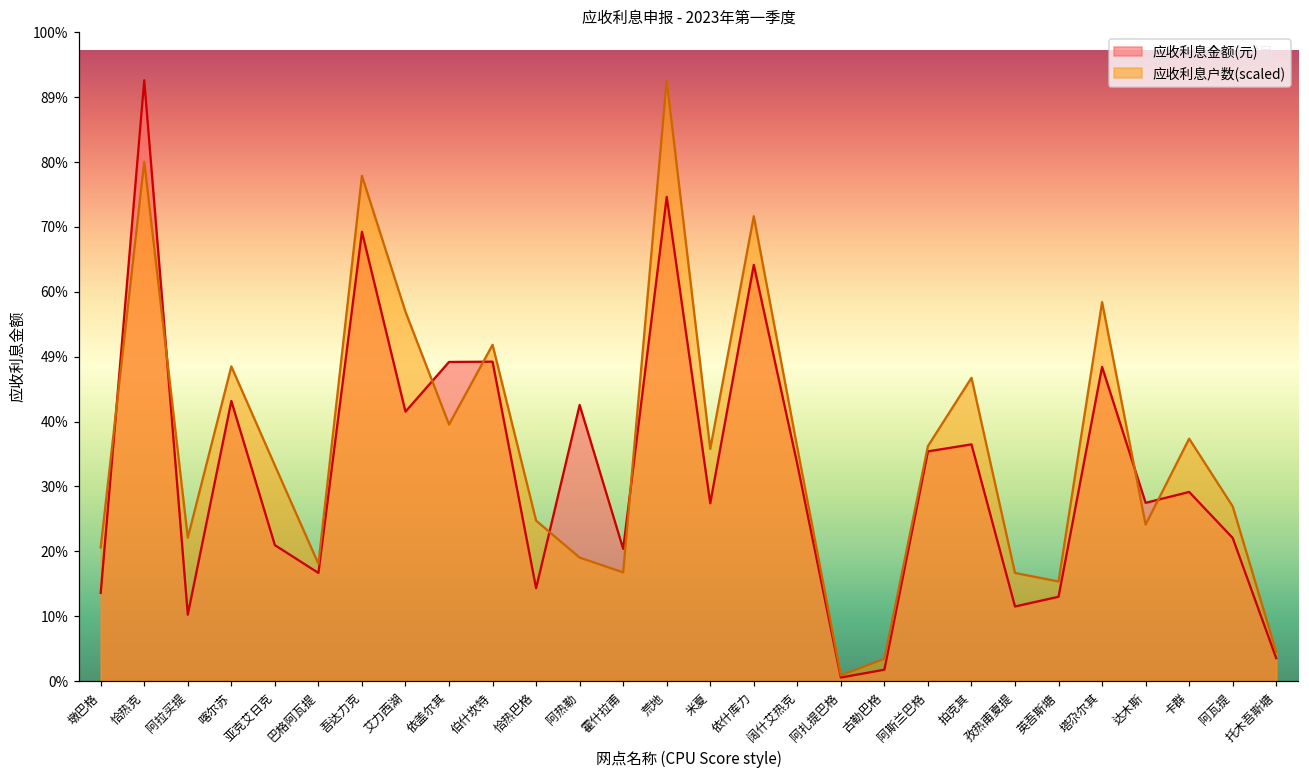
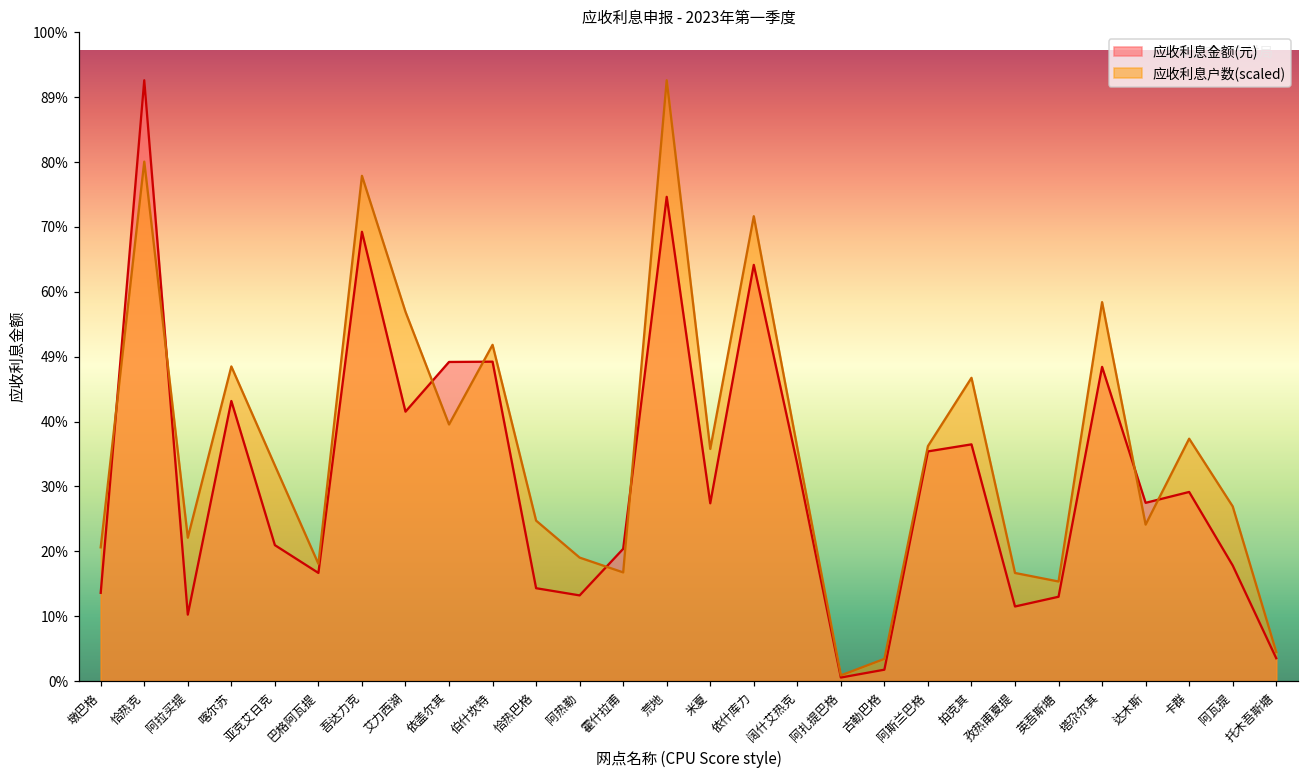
  {
    "应收利息金额(元)": {
      "墩巴格": "14%",
      "恰热克": "93%",
      "阿拉买提": "10%",
      "喀尔苏": "43%",
      "亚克艾日克": "21%",
      "巴格阿瓦提": "17%",
      "吾达力克": "69%",
      "艾力西湖": "42%",
      "依盖尔其": "49%",
      "伯什坎特": "49%",
      "恰热巴格": "14%",
-     "阿热勒": "43%",
+     "阿热勒": "13%",
      "霍什拉甫": "20%",
      "荒地": "75%",
      "米夏": "27%",
      "依什库力": "64%",
      "阔什艾热克": "33%",
      "古勒巴格": "2%",
      "阿斯兰巴格": "35%",
      "拍克其": "36%",
      "孜热甫夏提": "11%",
      "英吾斯塘": "13%",
      "塔尕尔其": "48%",
      "达木斯": "27%",
      "卡群": "29%",
-     "阿瓦提": "22%",
+     "阿瓦提": "18%",
      "托木吾斯塘": "4%"
    },
    "应收利息户数(scaled)": {
      "墩巴格": "21%",
      "恰热克": "80%",
      "阿拉买提": "22%",
      "喀尔苏": "48%",
      "亚克艾日克": "33%",
      "巴格阿瓦提": "18%",
      "吾达力克": "78%",
      "艾力西湖": "57%",
      "依盖尔其": "40%",
      "伯什坎特": "52%",
      "恰热巴格": "25%",
      "阿热勒": "19%",
      "霍什拉甫": "17%",
      "荒地": "93%",
      "米夏": "36%",
      "依什库力": "72%",
      "阔什艾热克": "36%",
      "古勒巴格": "3%",
      "阿斯兰巴格": "36%",
      "拍克其": "47%",
      "孜热甫夏提": "17%",
      "英吾斯塘": "15%",
      "塔尕尔其": "58%",
      "达木斯": "24%",
      "卡群": "37%",
      "阿瓦提": "27%",
      "托木吾斯塘": "4%"
    }
  }
